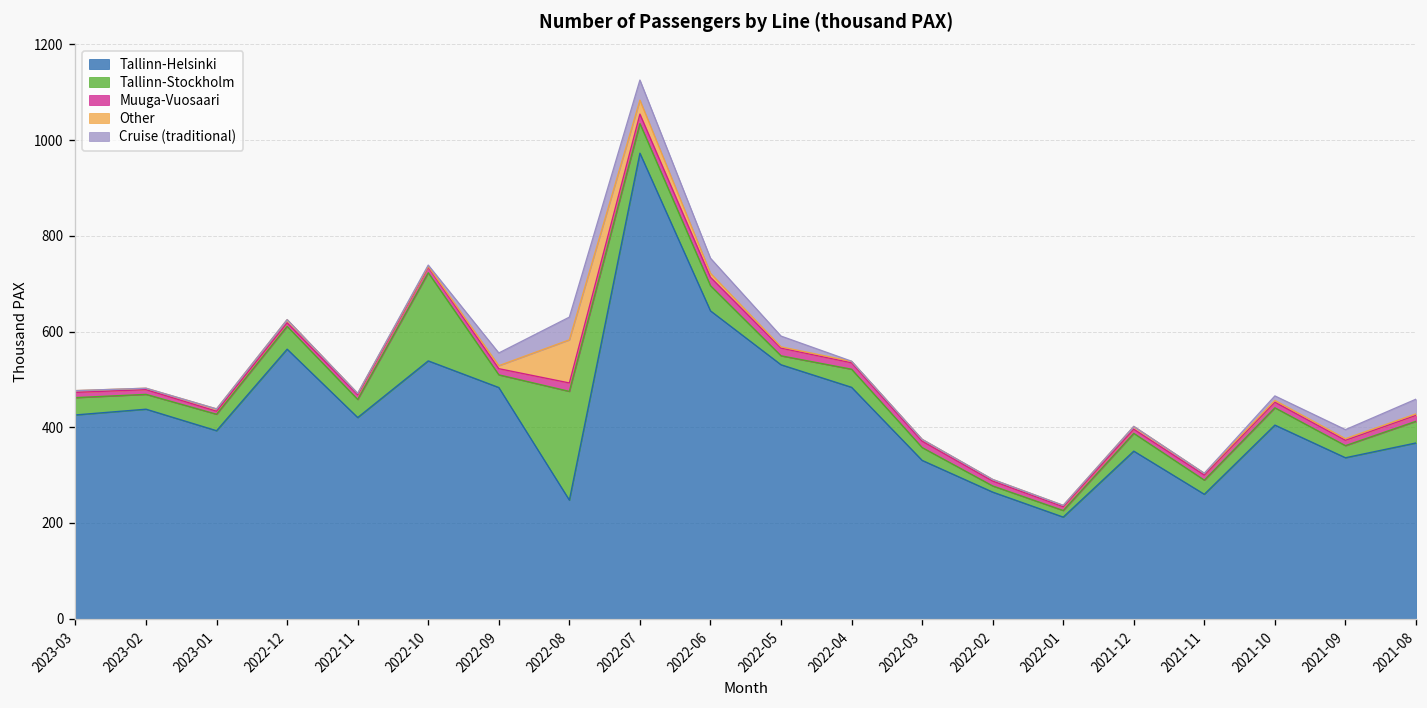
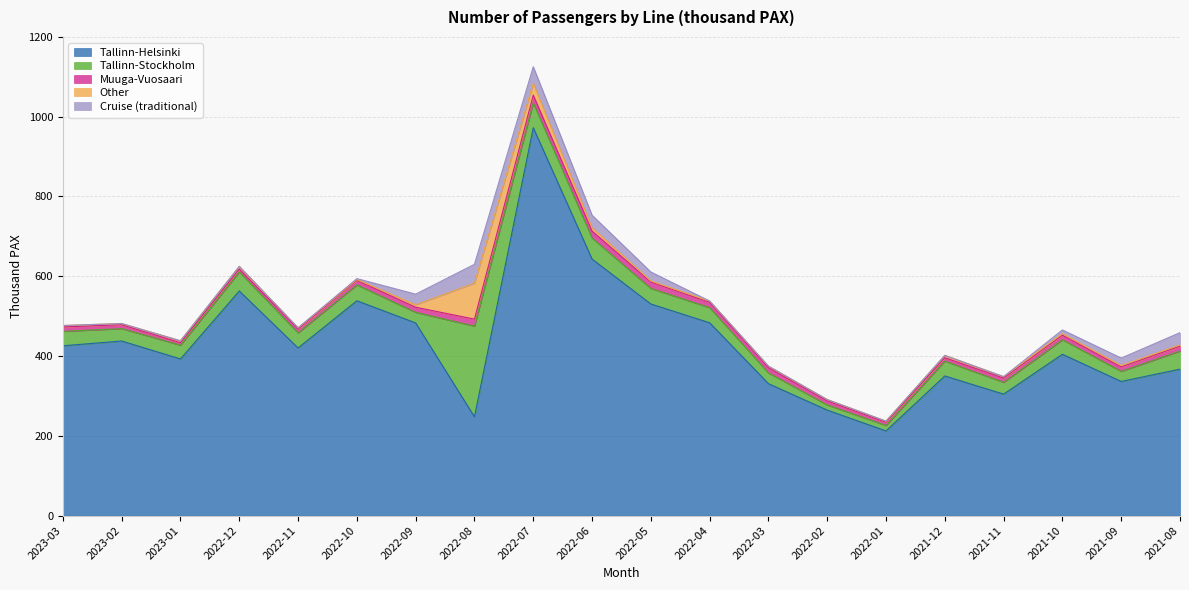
  {
    "Tallinn-Helsinki": {
      "2023-03": 430,
      "2023-02": 440,
      "2023-01": 390,
      "2022-12": 560,
      "2022-11": 420,
      "2022-10": 540,
      "2022-09": 480,
      "2022-08": 250,
      "2022-07": 970,
      "2022-06": 640,
      "2022-05": 530,
      "2022-04": 480,
      "2022-03": 330,
      "2022-02": 260,
      "2022-01": 210,
      "2021-12": 350,
-     "2021-11": 260,
+     "2021-11": 300,
      "2021-10": 400,
      "2021-09": 340,
      "2021-08": 370
    },
    "Tallinn-Stockholm": {
      "2023-03": 40,
      "2023-02": 30,
      "2022-12": 50,
      "2022-11": 40,
-     "2022-10": 180,
+     "2022-10": 40,
      "2022-09": 30,
      "2022-08": 230,
      "2022-07": 60,
      "2022-06": 50,
-     "2022-05": 20,
+     "2022-05": 40,
      "2022-04": 40,
      "2022-03": 30,
      "2022-02": 10,
      "2022-01": 10,
      "2021-12": 40,
      "2021-11": 30,
      "2021-10": 40,
      "2021-09": 30,
      "2021-08": 50
    },
    "Muuga-Vuosaari": {
      "2022-12": 10,
      "2022-08": 20,
      "2022-07": 20,
      "2022-06": 20
    },
    "Other": {
      "2022-08": 90,
      "2022-07": 30,
      "2022-06": 10
    },
    "Cruise (traditional)": {
      "2022-09": 30,
      "2022-08": 50,
      "2022-07": 40,
      "2022-06": 30,
      "2022-05": 20,
      "2021-10": 10,
      "2021-09": 20,
      "2021-08": 30
    }
  }
